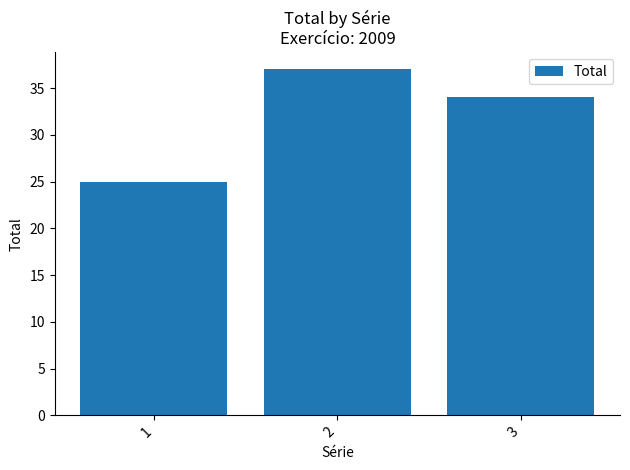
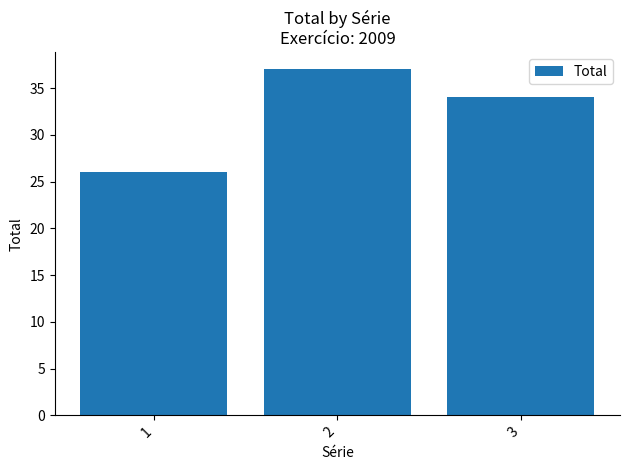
  {
-   "1": 25,
+   "1": 26,
    "2": 37,
    "3": 34
  }
